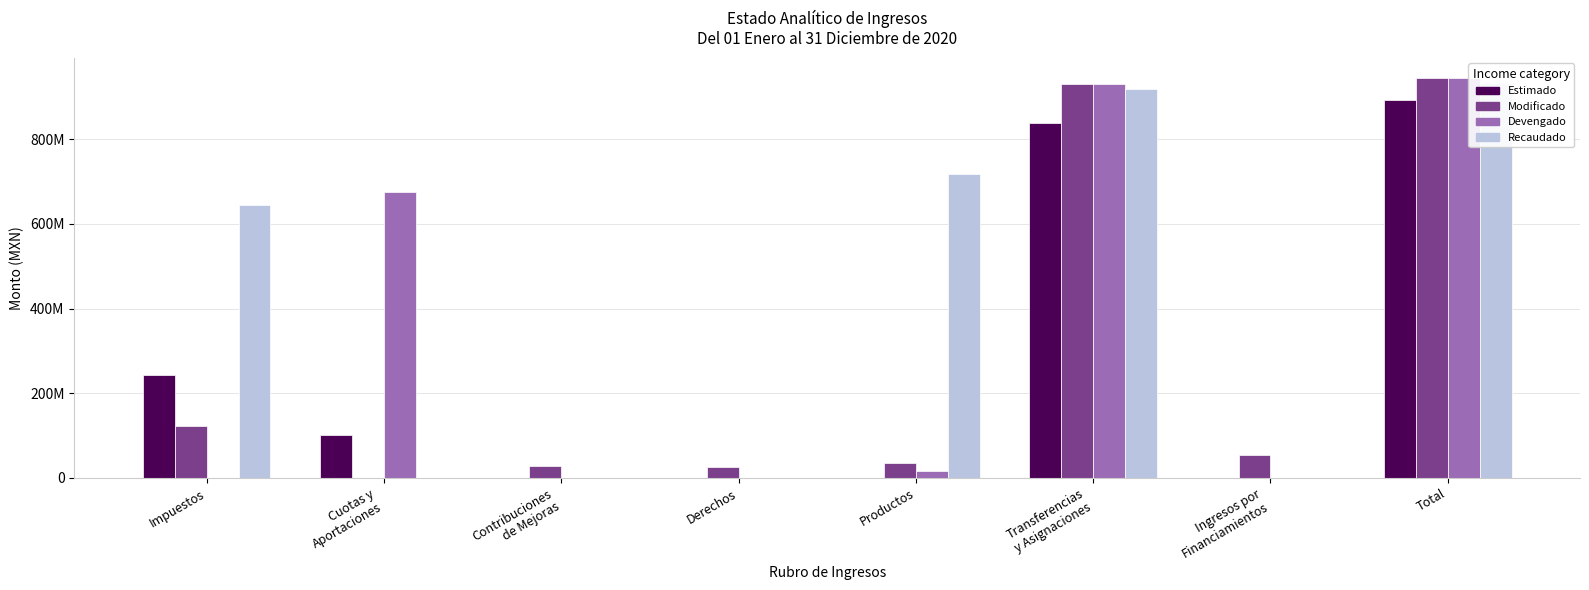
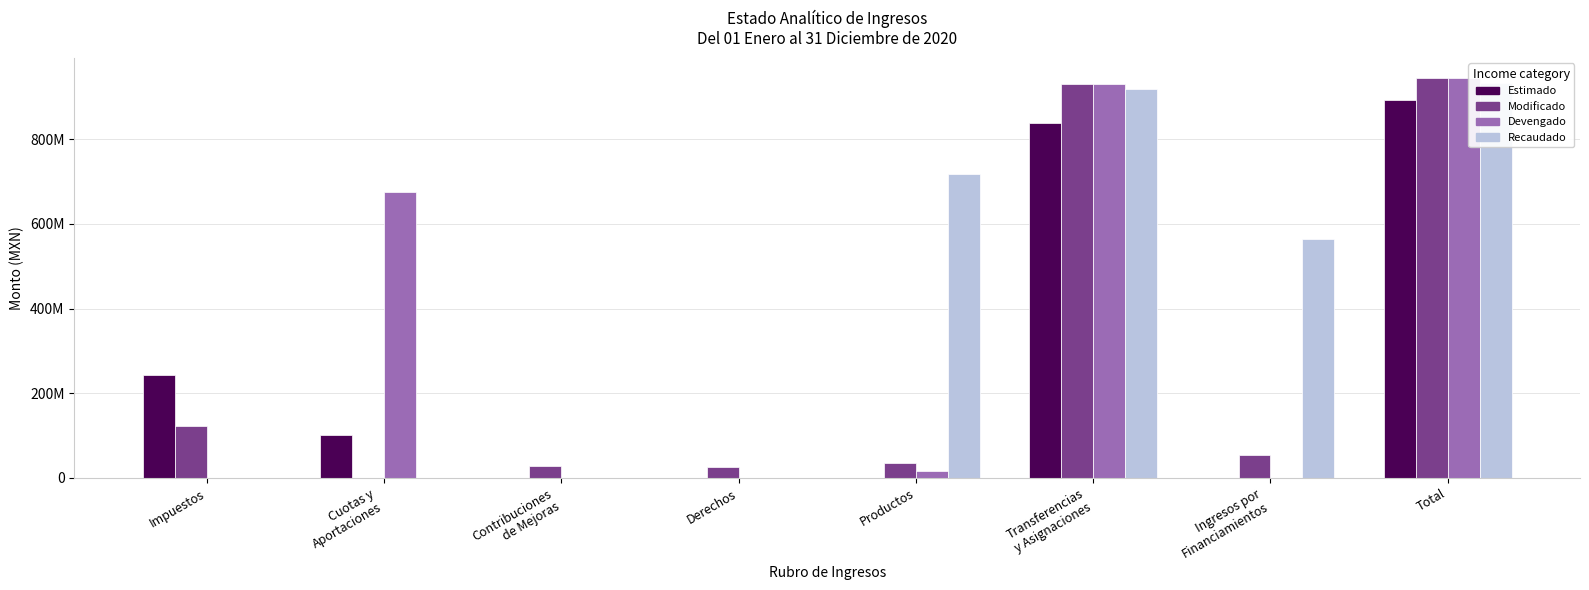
  {
    "Estimado": {
      "Impuestos": 240000000,
      "Cuotas y Aportaciones": 100000000,
      "Contribuciones de Mejoras": 0,
      "Derechos": 0,
      "Productos": 0,
      "Transferencias y Asignaciones": 840000000,
      "Ingresos por Financiamientos": 0,
      "Total": 890000000
    },
    "Modificado": {
      "Impuestos": 120000000,
      "Cuotas y Aportaciones": 0,
      "Contribuciones de Mejoras": 30000000,
      "Derechos": 30000000,
      "Productos": 30000000,
      "Transferencias y Asignaciones": 930000000,
      "Ingresos por Financiamientos": 50000000,
      "Total": 940000000
    },
    "Devengado": {
      "Impuestos": 0,
      "Cuotas y Aportaciones": 670000000,
      "Contribuciones de Mejoras": 0,
      "Derechos": 0,
      "Productos": 20000000,
      "Transferencias y Asignaciones": 930000000,
      "Ingresos por Financiamientos": 0,
      "Total": 940000000
    },
    "Recaudado": {
-     "Impuestos": 640000000,
+     "Impuestos": 0,
      "Cuotas y Aportaciones": 0,
      "Contribuciones de Mejoras": 0,
      "Derechos": 0,
      "Productos": 720000000,
      "Transferencias y Asignaciones": 920000000,
-     "Ingresos por Financiamientos": 0
+     "Ingresos por Financiamientos": 560000000
    }
  }
